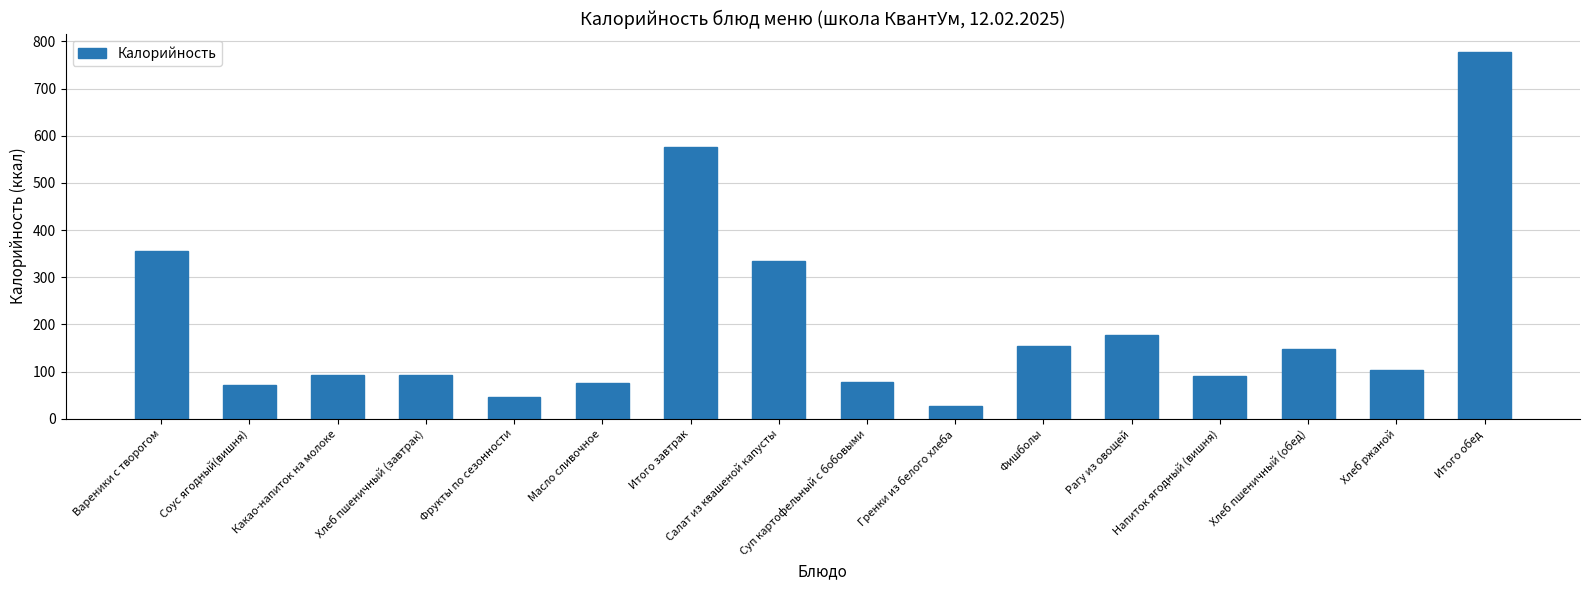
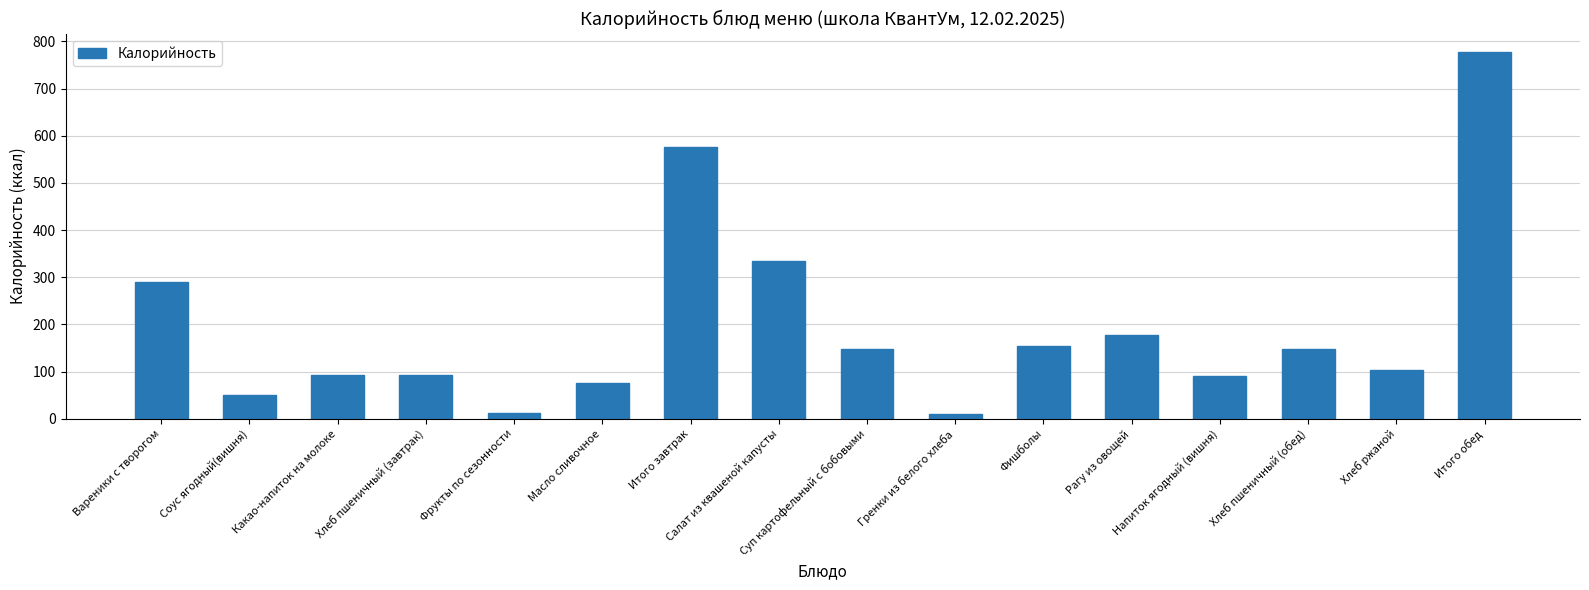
  {
-   "Вареники с творогом": 360,
-   "Соус ягодный(вишня)": 70,
+   "Вареники с творогом": 290,
+   "Соус ягодный(вишня)": 50,
    "Какао-напиток на молоке": 90,
    "Хлеб пшеничный (завтрак)": 90,
-   "Фрукты по сезонности": 50,
+   "Фрукты по сезонности": 10,
    "Масло сливочное": 70,
    "Итого завтрак": 580,
    "Салат из квашеной капусты": 330,
-   "Суп картофельный с бобовыми": 80,
-   "Гренки из белого хлеба": 30,
+   "Суп картофельный с бобовыми": 150,
+   "Гренки из белого хлеба": 10,
    "Фишболы": 150,
    "Рагу из овощей": 180,
    "Напиток ягодный (вишня)": 90,
    "Хлеб пшеничный (обед)": 150,
    "Хлеб ржаной": 100,
    "Итого обед": 780
  }
